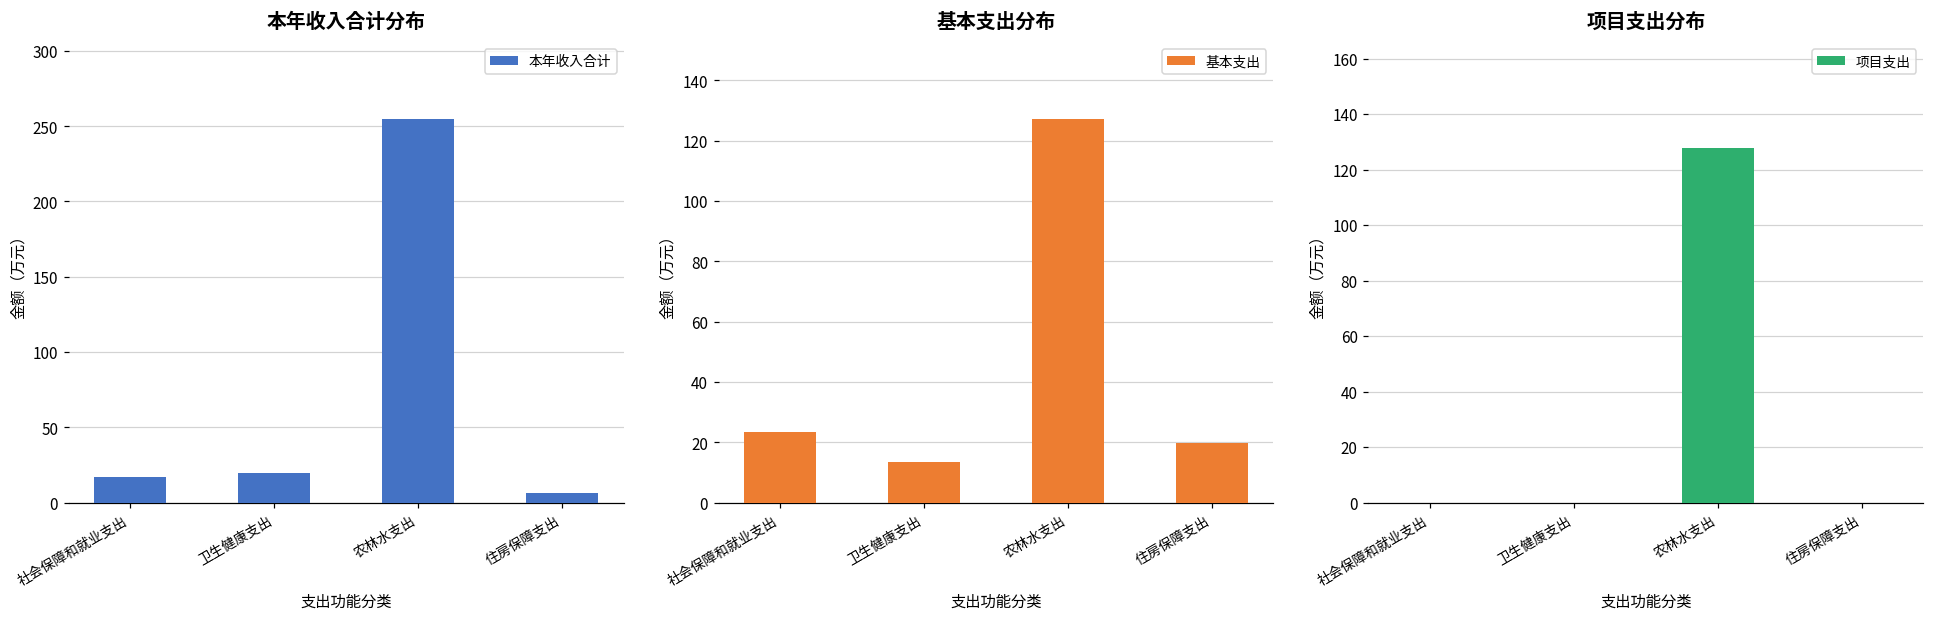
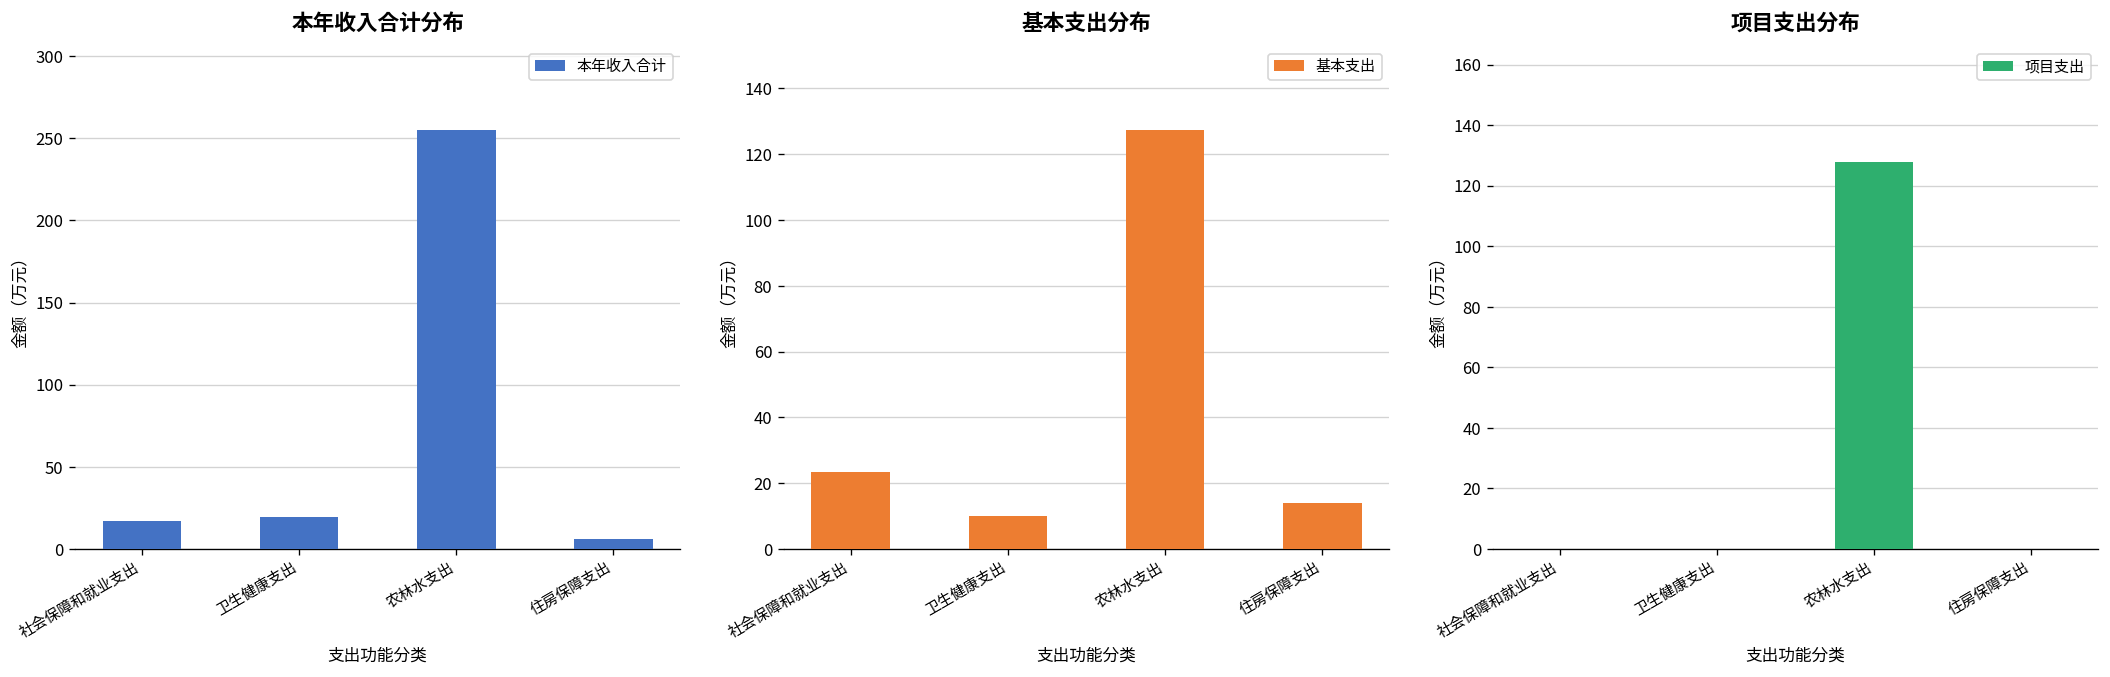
  {
    "本年收入合计分布": {
      "社会保障和就业支出": 17,
      "卫生健康支出": 20,
      "农林水支出": 255,
      "住房保障支出": 6
    },
    "基本支出分布": {
      "社会保障和就业支出": 23,
-     "卫生健康支出": 13,
+     "卫生健康支出": 10,
      "农林水支出": 127,
-     "住房保障支出": 20
+     "住房保障支出": 14
    },
    "项目支出分布": {
      "社会保障和就业支出": 0,
      "卫生健康支出": 0,
      "农林水支出": 128,
      "住房保障支出": 0
    }
  }
